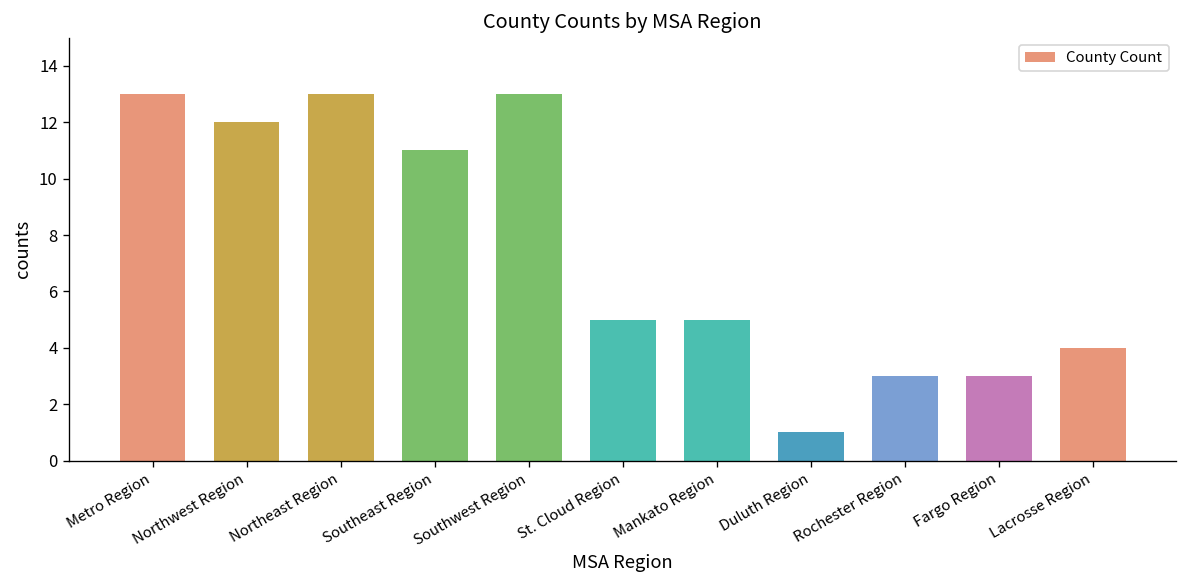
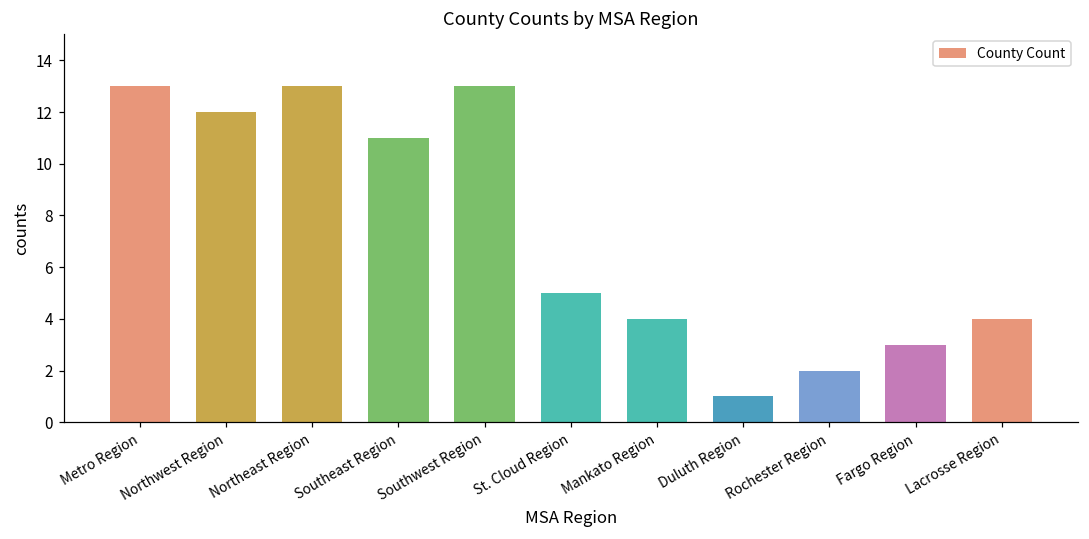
  {
    "Metro Region": 13,
    "Northwest Region": 12,
    "Northeast Region": 13,
    "Southeast Region": 11,
    "Southwest Region": 13,
    "St. Cloud Region": 5,
-   "Mankato Region": 5,
+   "Mankato Region": 4,
    "Duluth Region": 1,
-   "Rochester Region": 3,
+   "Rochester Region": 2,
    "Fargo Region": 3,
    "Lacrosse Region": 4
  }
